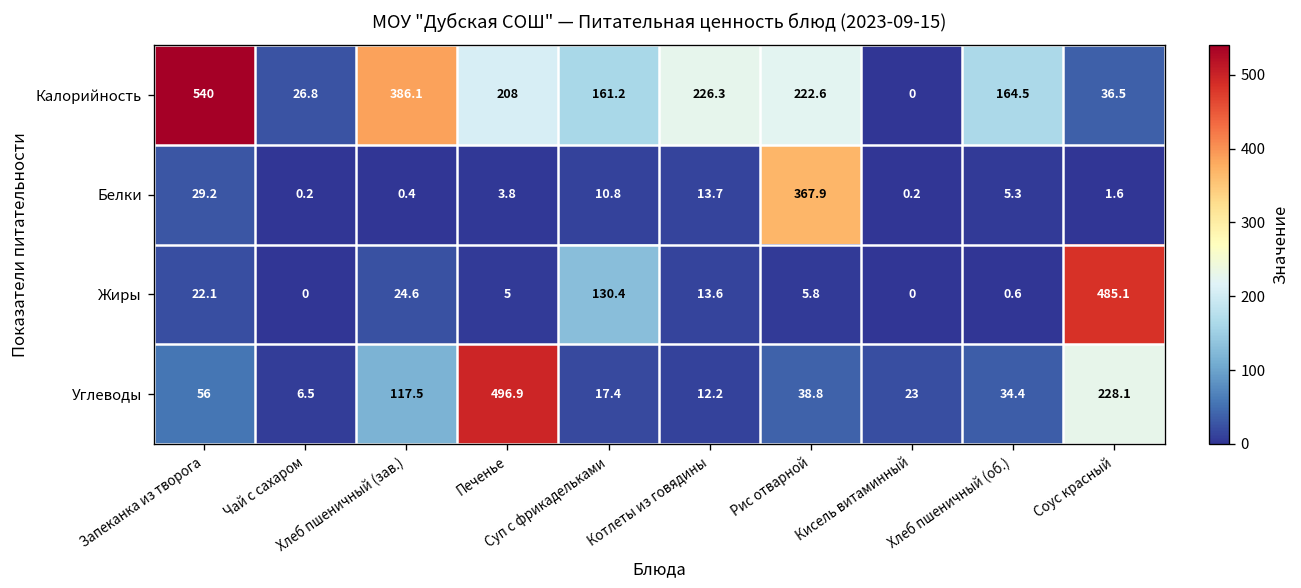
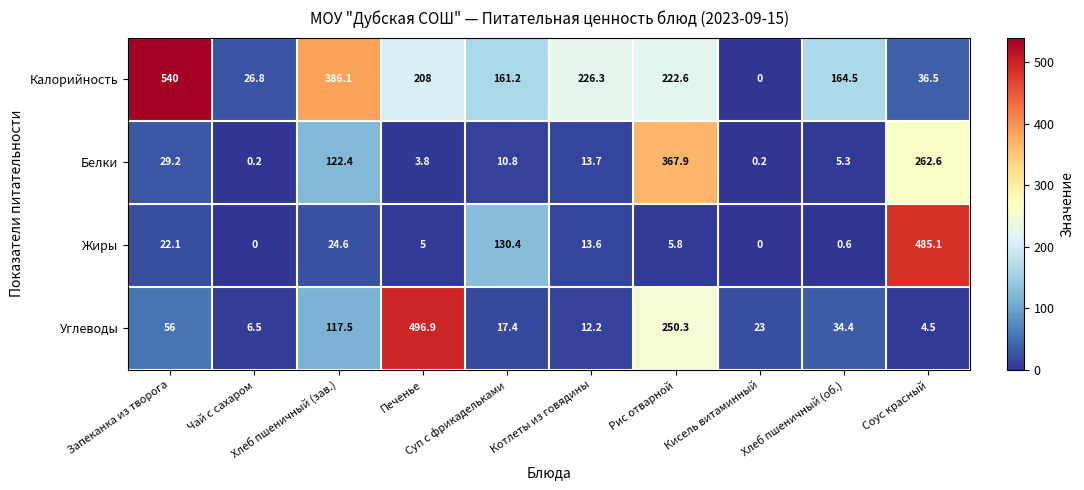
  {
    "Калорийность": {
      "Запеканка из творога": 540,
      "Чай с сахаром": 26.8,
      "Хлеб пшеничный (зав.)": 386.1,
      "Печенье": 208,
      "Суп с фрикадельками": 161.2,
      "Котлеты из говядины": 226.3,
      "Рис отварной": 222.6,
      "Кисель витаминный": 0,
      "Хлеб пшеничный (об.)": 164.5,
      "Соус красный": 36.5
    },
    "Белки": {
      "Запеканка из творога": 29.2,
      "Чай с сахаром": 0.2,
-     "Хлеб пшеничный (зав.)": 0.4,
+     "Хлеб пшеничный (зав.)": 122.4,
      "Печенье": 3.8,
      "Суп с фрикадельками": 10.8,
      "Котлеты из говядины": 13.7,
      "Рис отварной": 367.9,
      "Кисель витаминный": 0.2,
      "Хлеб пшеничный (об.)": 5.3,
-     "Соус красный": 1.6
+     "Соус красный": 262.6
    },
    "Жиры": {
      "Запеканка из творога": 22.1,
      "Чай с сахаром": 0,
      "Хлеб пшеничный (зав.)": 24.6,
      "Печенье": 5,
      "Суп с фрикадельками": 130.4,
      "Котлеты из говядины": 13.6,
      "Рис отварной": 5.8,
      "Кисель витаминный": 0,
      "Хлеб пшеничный (об.)": 0.6,
      "Соус красный": 485.1
    },
    "Углеводы": {
      "Запеканка из творога": 56,
      "Чай с сахаром": 6.5,
      "Хлеб пшеничный (зав.)": 117.5,
      "Печенье": 496.9,
      "Суп с фрикадельками": 17.4,
      "Котлеты из говядины": 12.2,
-     "Рис отварной": 38.8,
+     "Рис отварной": 250.3,
      "Кисель витаминный": 23,
      "Хлеб пшеничный (об.)": 34.4,
-     "Соус красный": 228.1
+     "Соус красный": 4.5
    }
  }
